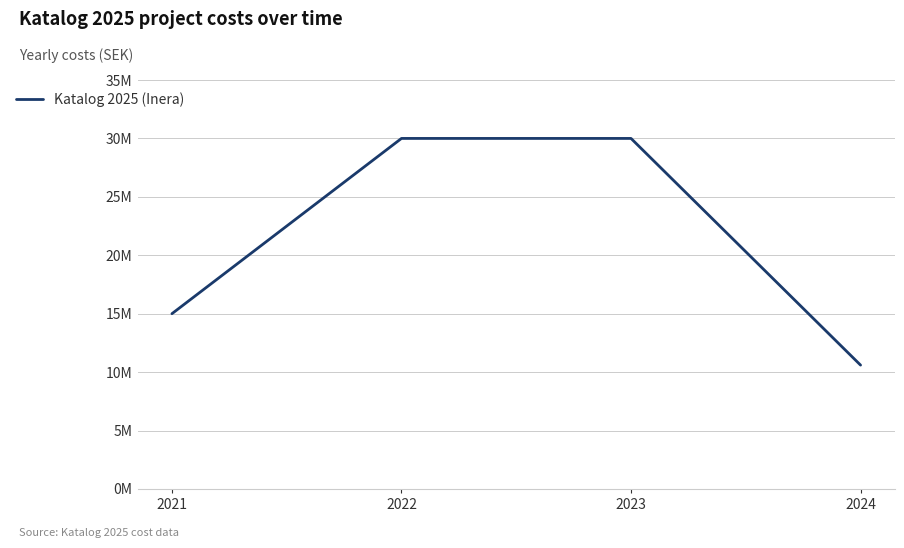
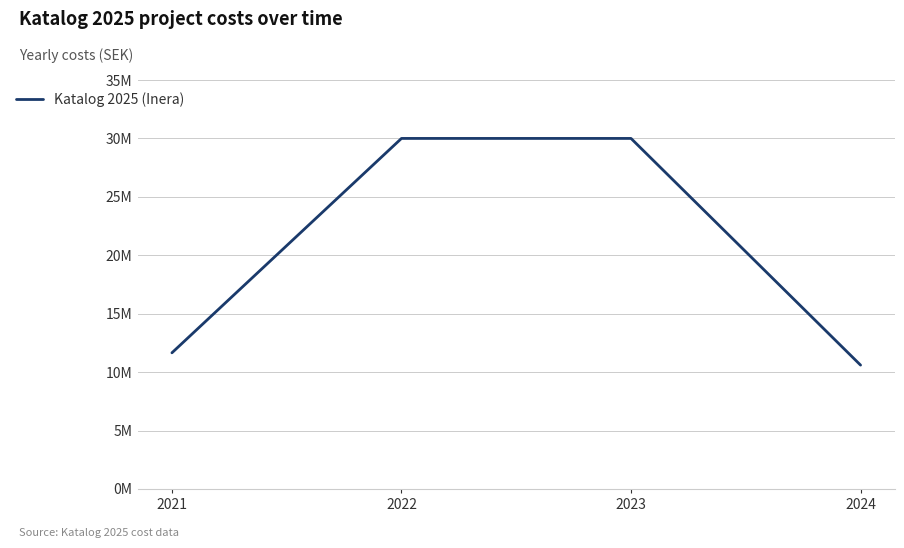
  {
-   "2021": 15000000,
+   "2021": 11700000,
    "2022": 30000000,
    "2023": 30000000,
    "2024": 10600000
  }
